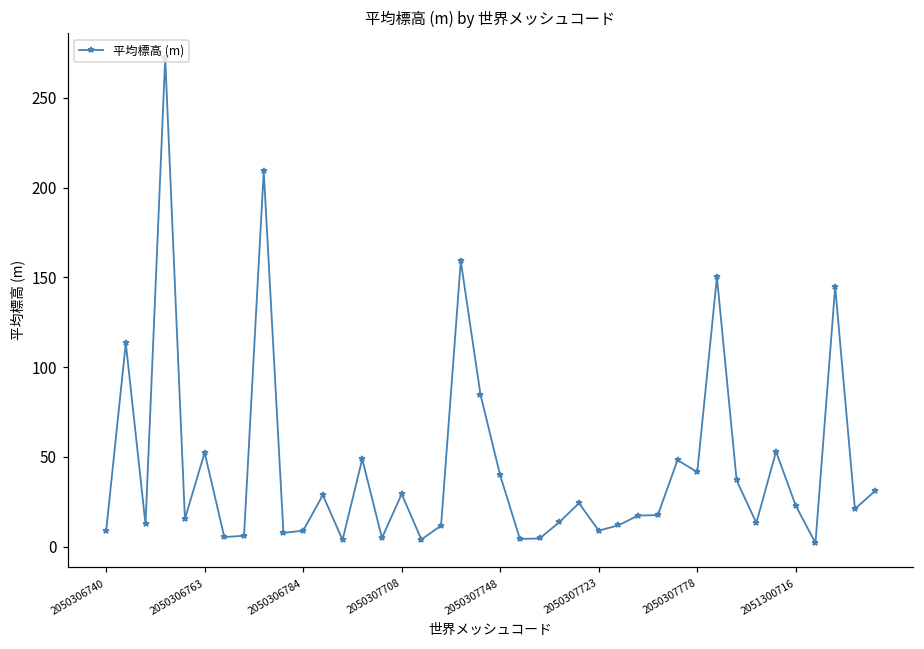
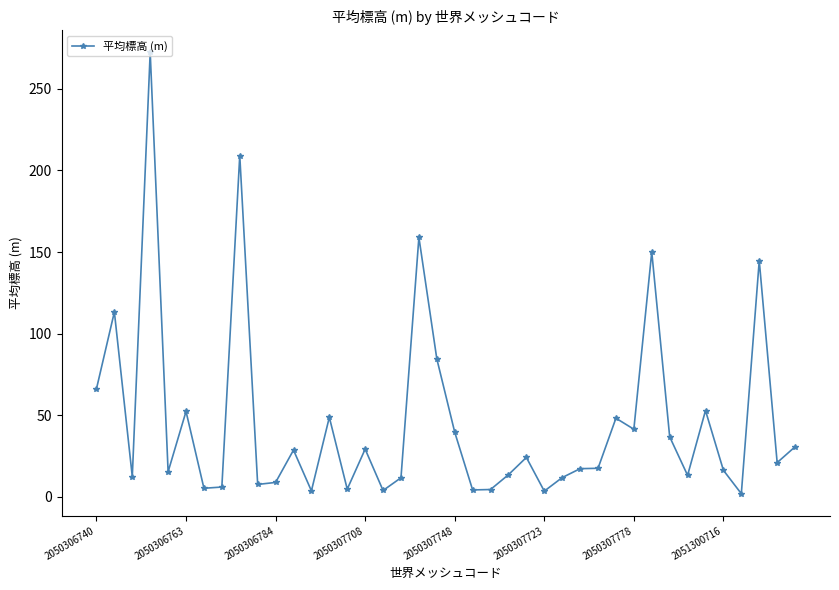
  {
-   "2050306740": 9,
+   "2050306740": 66,
    "2050306763": 52,
    "2050306784": 9,
    "2050307708": 29,
    "2050307748": 40,
-   "2050307723": 9,
+   "2050307723": 4,
    "2050307778": 41,
-   "2051300716": 23
+   "2051300716": 16
  }
